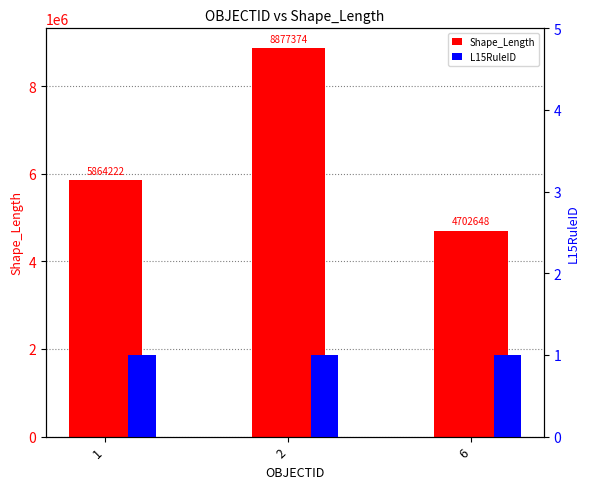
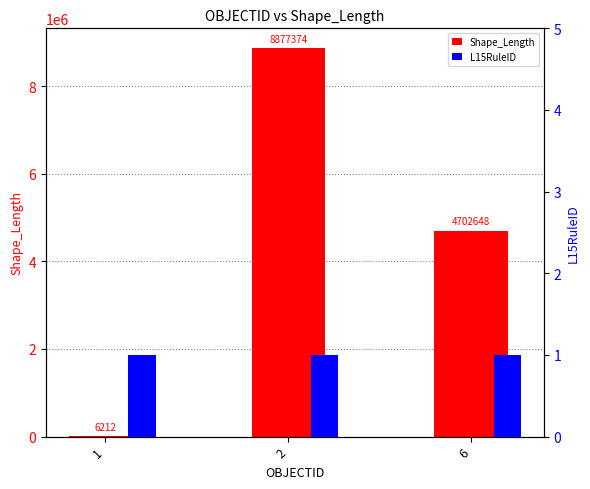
  {
    "Shape_Length": {
-     "1": 5864222,
+     "1": 6212,
      "2": 8877374,
      "6": 4702648
    }
  }
